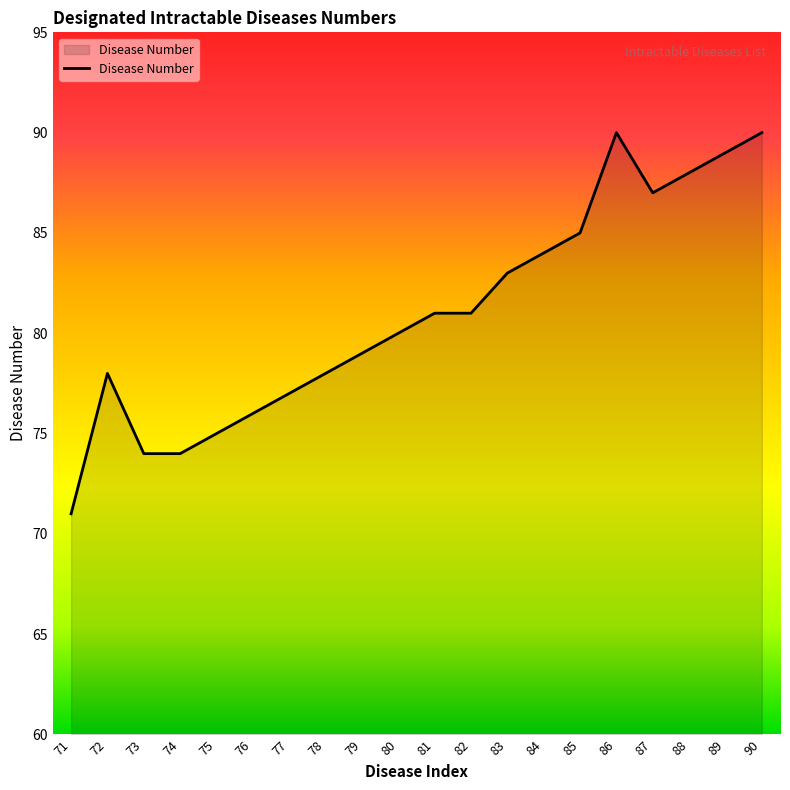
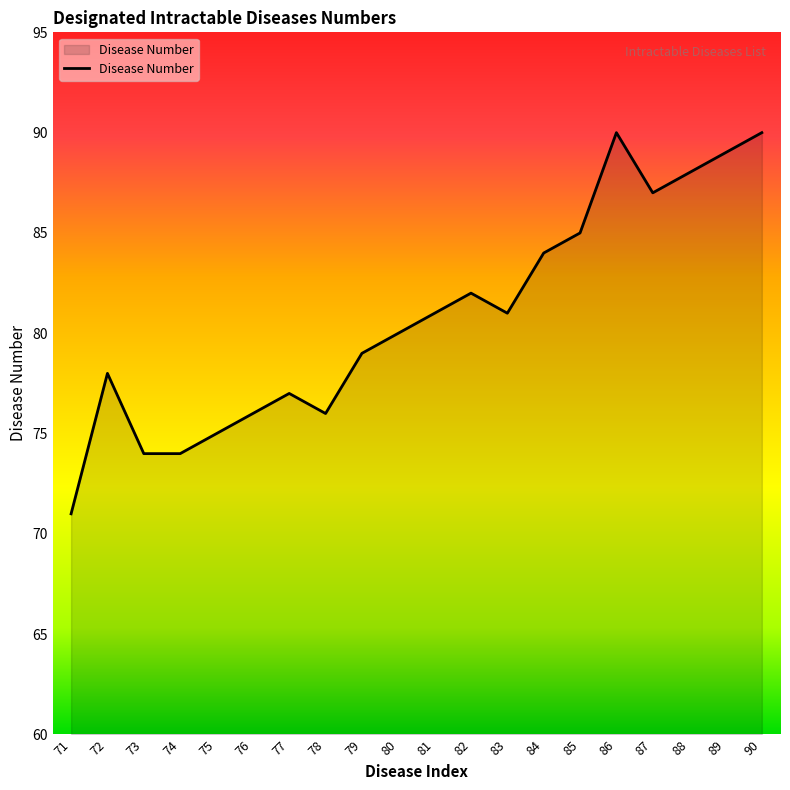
  {
    "71": 71,
    "72": 78,
    "73": 74,
    "74": 74,
    "75": 75,
    "76": 76,
    "77": 77,
-   "78": 78,
+   "78": 76,
    "79": 79,
    "80": 80,
    "81": 81,
-   "82": 81,
-   "83": 83,
+   "82": 82,
+   "83": 81,
    "84": 84,
    "85": 85,
    "86": 90,
    "87": 87,
    "88": 88,
    "89": 89,
    "90": 90
  }
